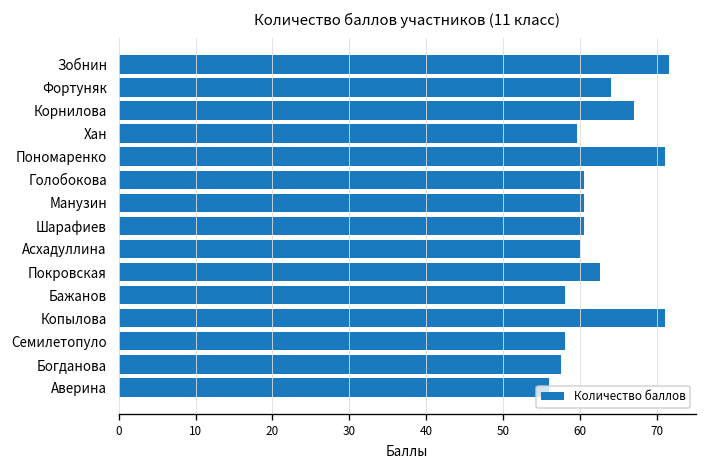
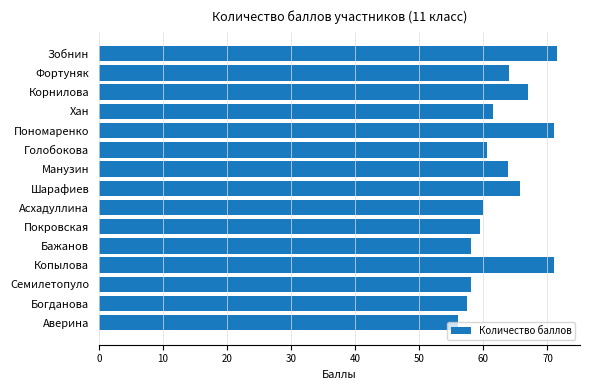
  {
    "Зобнин": 72,
    "Фортуняк": 64,
    "Корнилова": 67,
-   "Хан": 60,
+   "Хан": 62,
    "Пономаренко": 71,
    "Голобокова": 61,
-   "Манузин": 61,
-   "Шарафиев": 61,
+   "Манузин": 64,
+   "Шарафиев": 66,
    "Асхадуллина": 60,
-   "Покровская": 63,
+   "Покровская": 60,
    "Бажанов": 58,
    "Копылова": 71,
    "Семилетопуло": 58,
    "Богданова": 58
  }
